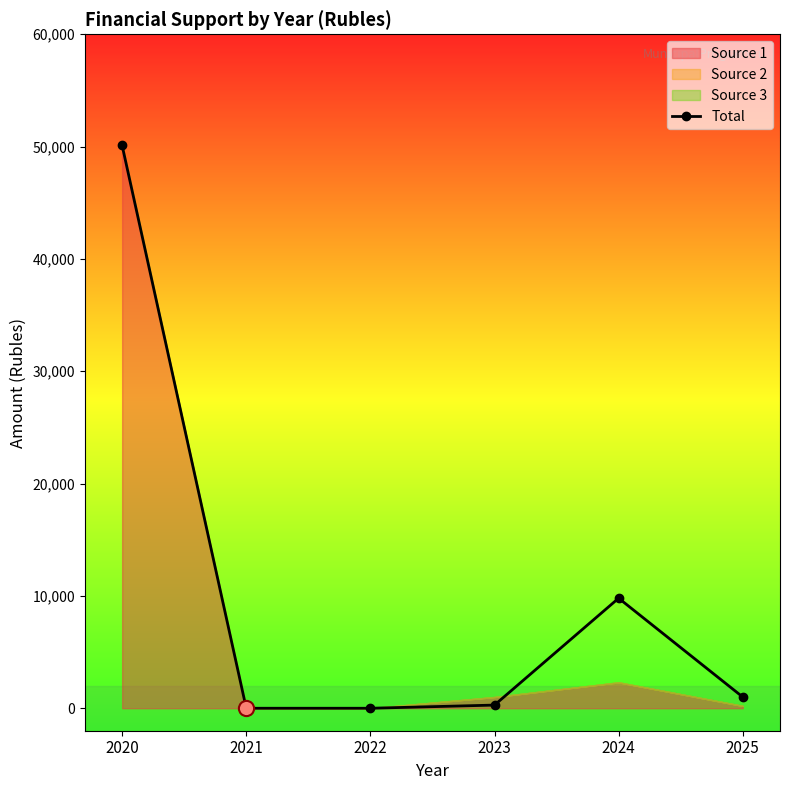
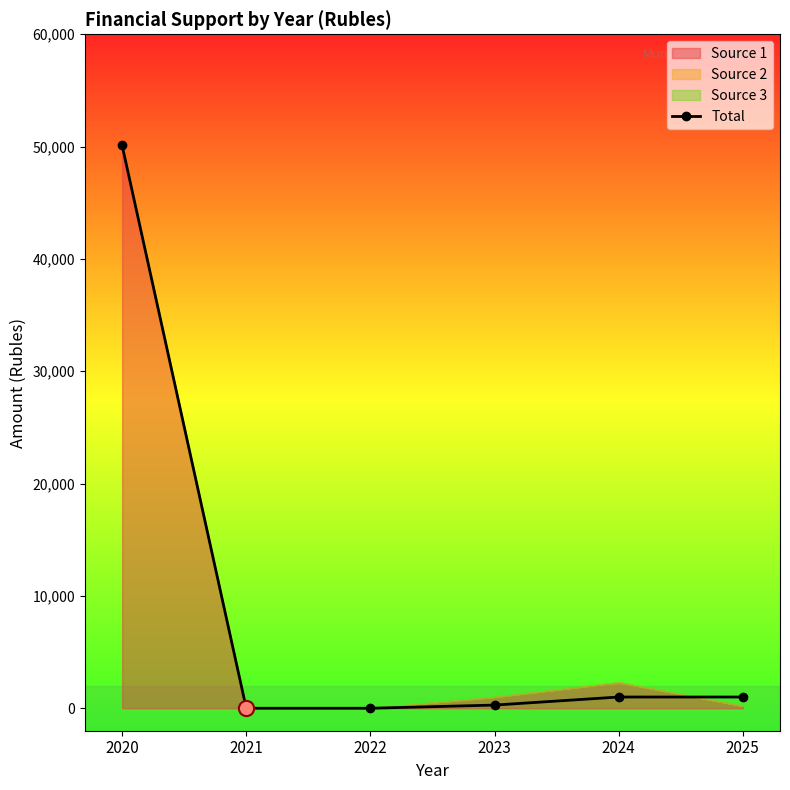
  {
    "Total": {
      "2023": "300",
-     "2024": "9,800",
+     "2024": "1,000",
      "2025": "1,000"
    },
    "Source 3": {
      "2023": "1,000",
      "2024": "2,300"
    }
  }
